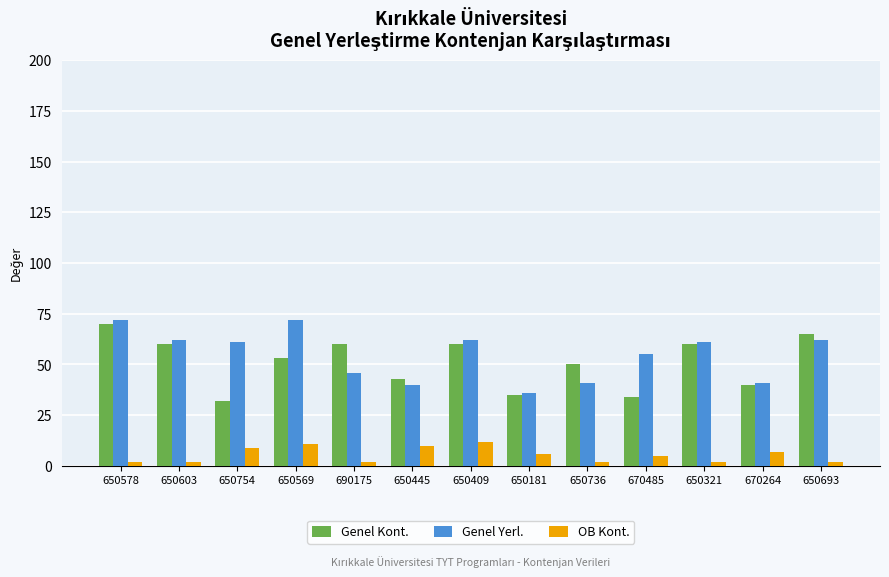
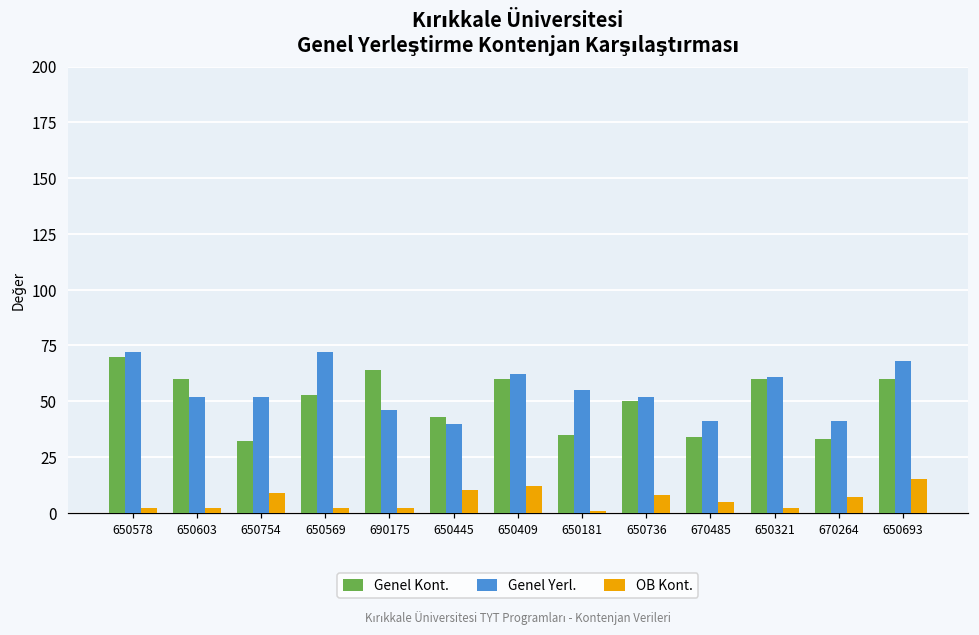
  {
    "Genel Kont.": {
      "650578": 70,
      "650603": 60,
      "650754": 32,
      "650569": 53,
-     "690175": 60,
+     "690175": 64,
      "650445": 43,
      "650409": 60,
      "650181": 35,
      "650736": 50,
      "670485": 34,
      "650321": 60,
-     "670264": 40,
-     "650693": 65
+     "670264": 33,
+     "650693": 60
    },
    "Genel Yerl.": {
      "650578": 72,
-     "650603": 62,
-     "650754": 61,
+     "650603": 52,
+     "650754": 52,
      "650569": 72,
      "690175": 46,
      "650445": 40,
      "650409": 62,
-     "650181": 36,
-     "650736": 41,
-     "670485": 55,
+     "650181": 55,
+     "650736": 52,
+     "670485": 41,
      "650321": 61,
      "670264": 41,
-     "650693": 62
+     "650693": 68
    },
    "OB Kont.": {
      "650578": 2,
      "650603": 2,
      "650754": 9,
-     "650569": 11,
+     "650569": 2,
      "690175": 2,
      "650445": 10,
      "650409": 12,
-     "650181": 6,
-     "650736": 2,
+     "650181": 1,
+     "650736": 8,
      "670485": 5,
      "650321": 2,
      "670264": 7,
-     "650693": 2
+     "650693": 15
    }
  }
